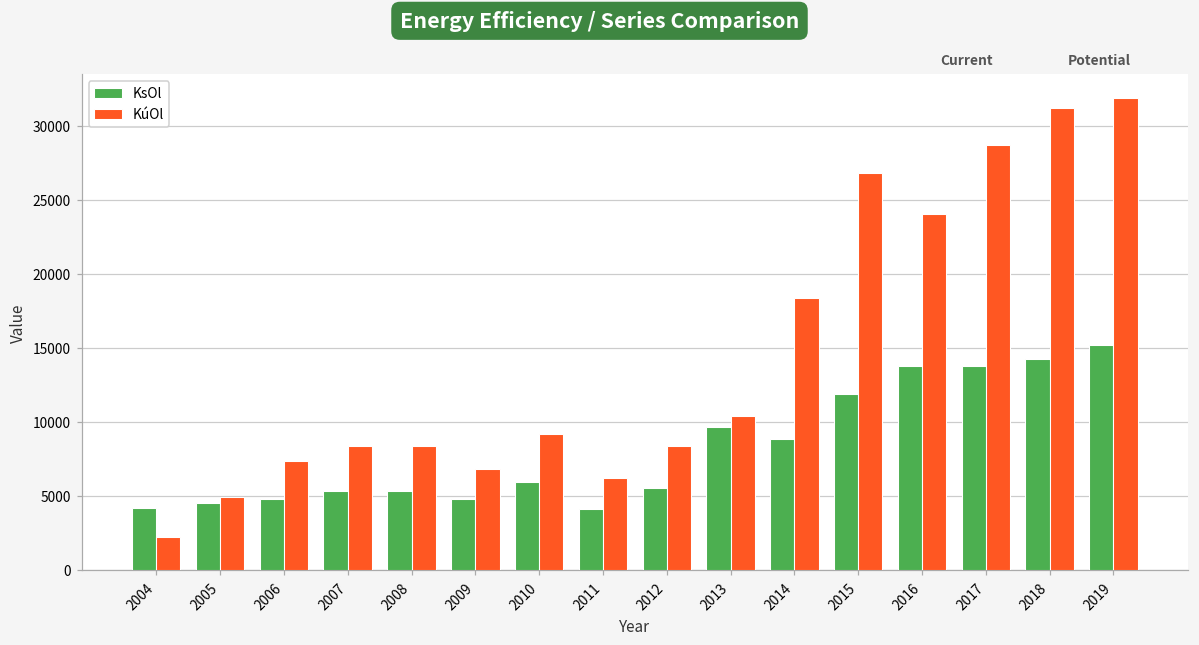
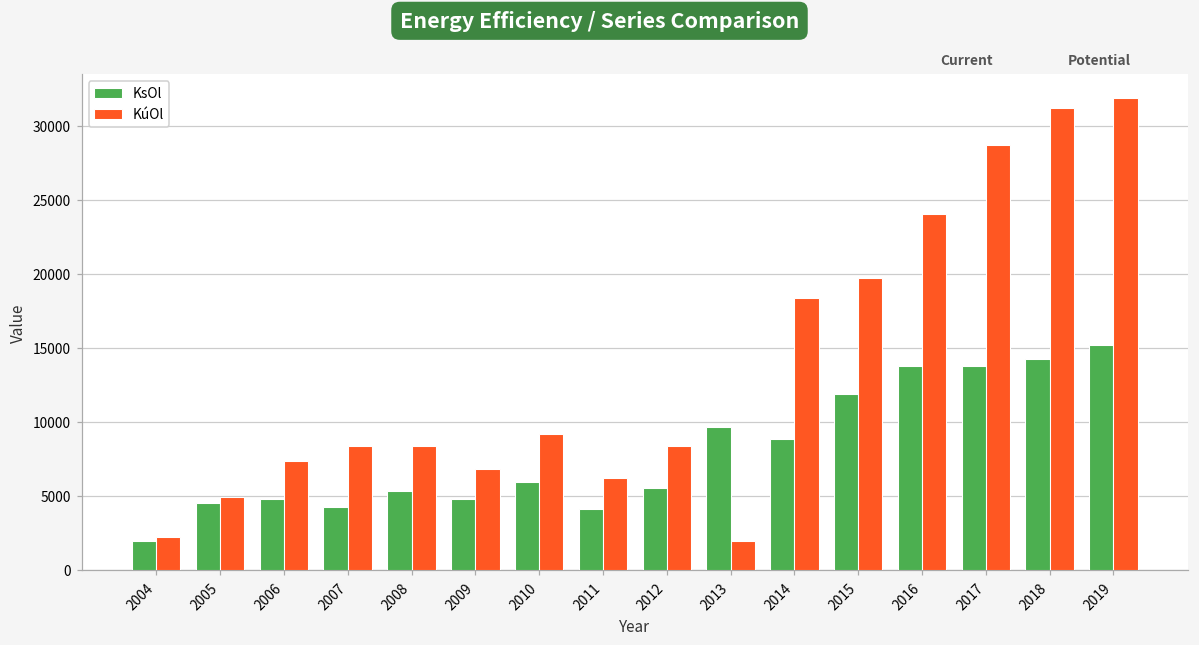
  {
    "KsOl": {
-     "2004": 4200,
+     "2004": 2000,
      "2005": 4500,
      "2006": 4800,
-     "2007": 5300,
+     "2007": 4200,
      "2008": 5300,
      "2009": 4800,
      "2010": 5900,
      "2011": 4100,
      "2012": 5600,
      "2013": 9600,
      "2014": 8900,
      "2015": 11900,
      "2016": 13800,
      "2017": 13800,
      "2018": 14200,
      "2019": 15200
    },
    "KúOl": {
      "2004": 2200,
      "2005": 5000,
      "2006": 7300,
      "2007": 8300,
      "2008": 8400,
      "2009": 6800,
      "2010": 9200,
      "2011": 6200,
      "2012": 8400,
-     "2013": 10400,
+     "2013": 1900,
      "2014": 18400,
-     "2015": 26800,
+     "2015": 19700,
      "2016": 24000,
      "2017": 28700,
      "2018": 31200,
      "2019": 31900
    }
  }
